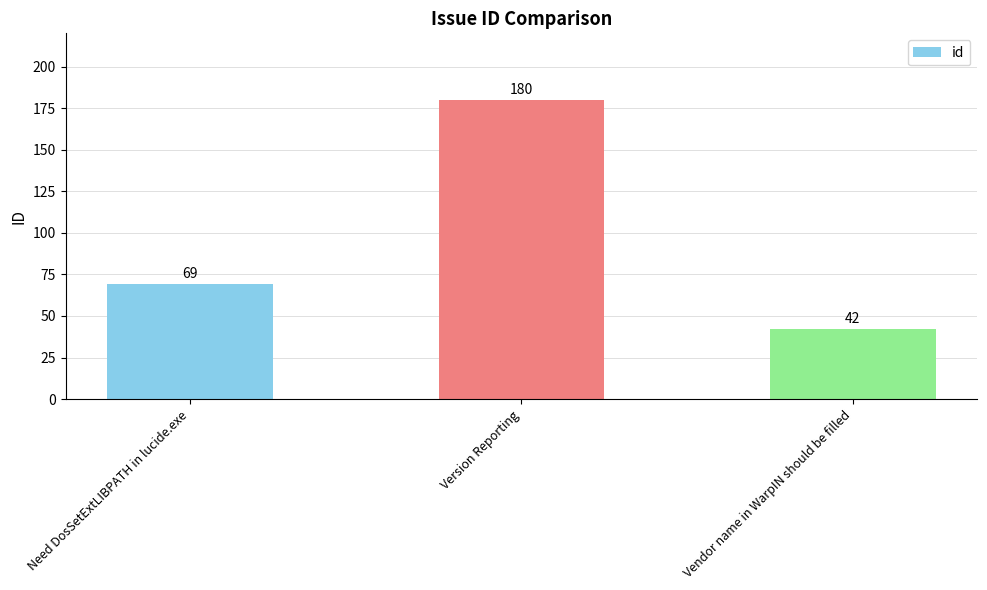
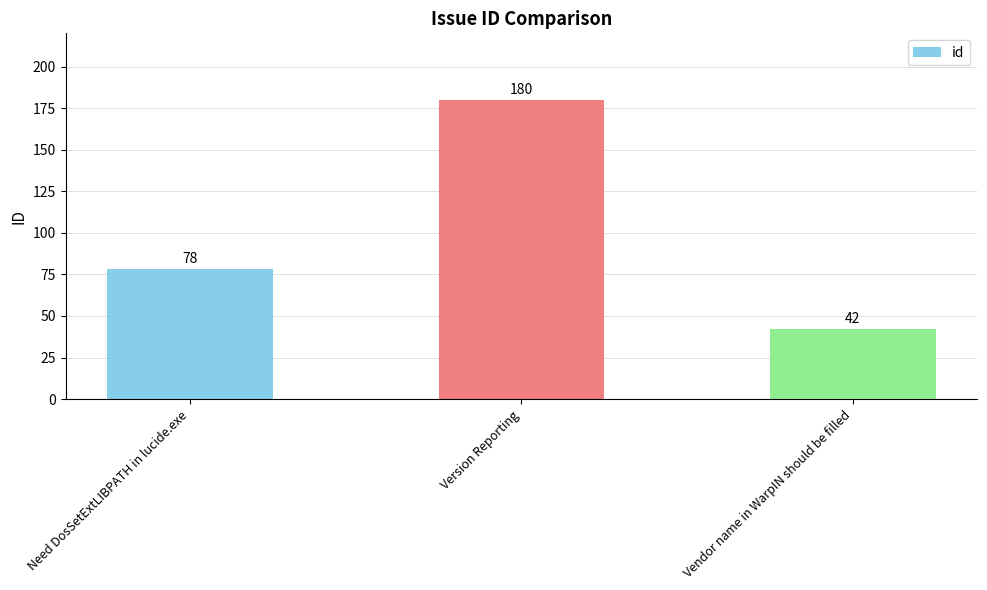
  {
-   "Need DosSetExtLIBPATH in lucide.exe": 69,
+   "Need DosSetExtLIBPATH in lucide.exe": 78,
    "Version Reporting": 180,
    "Vendor name in WarpIN should be filled": 42
  }
